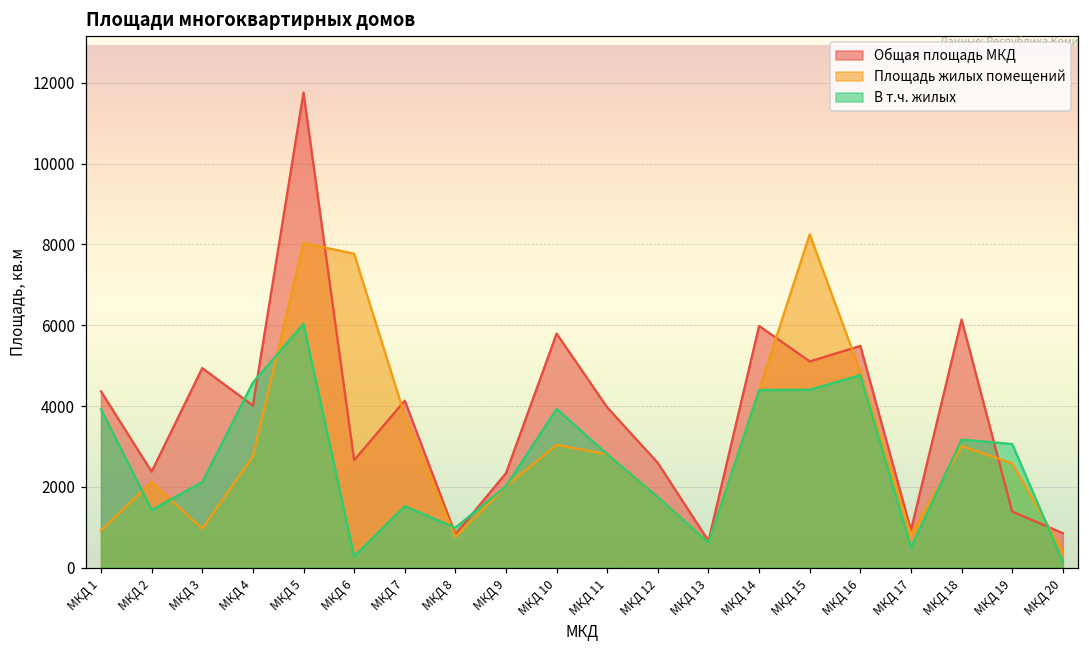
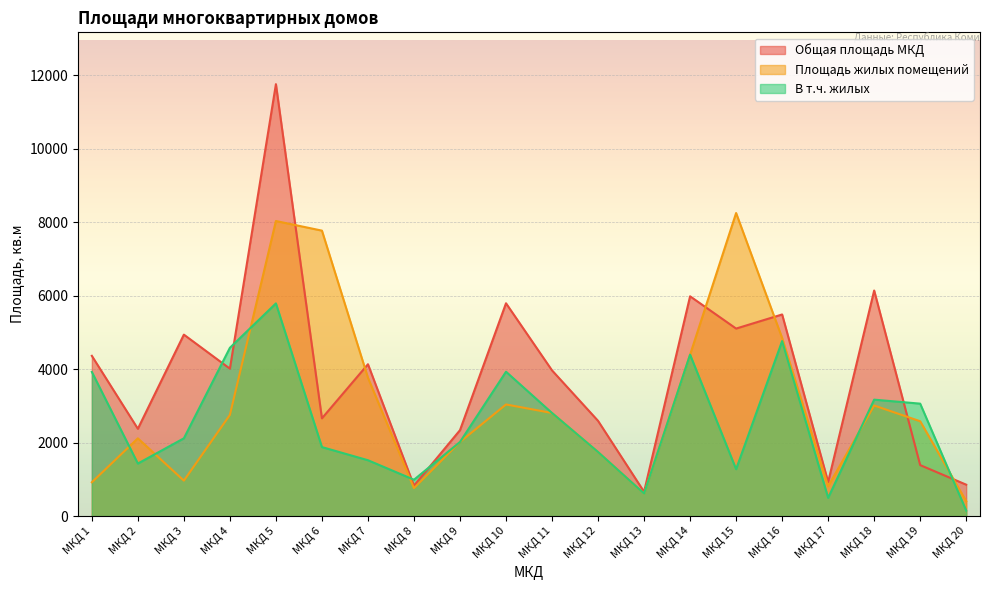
  {
    "Общая площадь МКД": {
      "МКД 1": 4400,
      "МКД 2": 2400,
      "МКД 3": 4900,
      "МКД 4": 4000,
      "МКД 5": 11800,
      "МКД 6": 2700,
      "МКД 7": 4100,
      "МКД 9": 2300,
      "МКД 10": 5800,
      "МКД 11": 4000,
      "МКД 12": 2600,
      "МКД 14": 6000,
      "МКД 15": 5100,
      "МКД 16": 5500,
      "МКД 17": 900,
      "МКД 18": 6100,
      "МКД 19": 1400,
      "МКД 20": 900
    },
    "Площадь жилых помещений": {
      "МКД 1": 900,
      "МКД 2": 2100,
      "МКД 3": 1000,
      "МКД 4": 2800,
      "МКД 5": 8000,
      "МКД 6": 7800,
      "МКД 7": 3800,
      "МКД 10": 3000,
      "МКД 15": 8300,
      "МКД 16": 4800,
      "МКД 17": 800,
      "МКД 18": 3000,
      "МКД 19": 2600,
      "МКД 20": 400
    },
    "В т.ч. жилых": {
      "МКД 1": 3900,
      "МКД 2": 1400,
      "МКД 3": 2100,
      "МКД 4": 4600,
-     "МКД 5": 6000,
-     "МКД 6": 300,
+     "МКД 5": 5800,
+     "МКД 6": 1900,
      "МКД 7": 1500,
      "МКД 8": 1000,
      "МКД 10": 3900,
-     "МКД 15": 4400,
+     "МКД 15": 1300,
      "МКД 16": 4800,
      "МКД 17": 500,
      "МКД 18": 3200,
      "МКД 19": 3100,
      "МКД 20": 100
    }
  }
